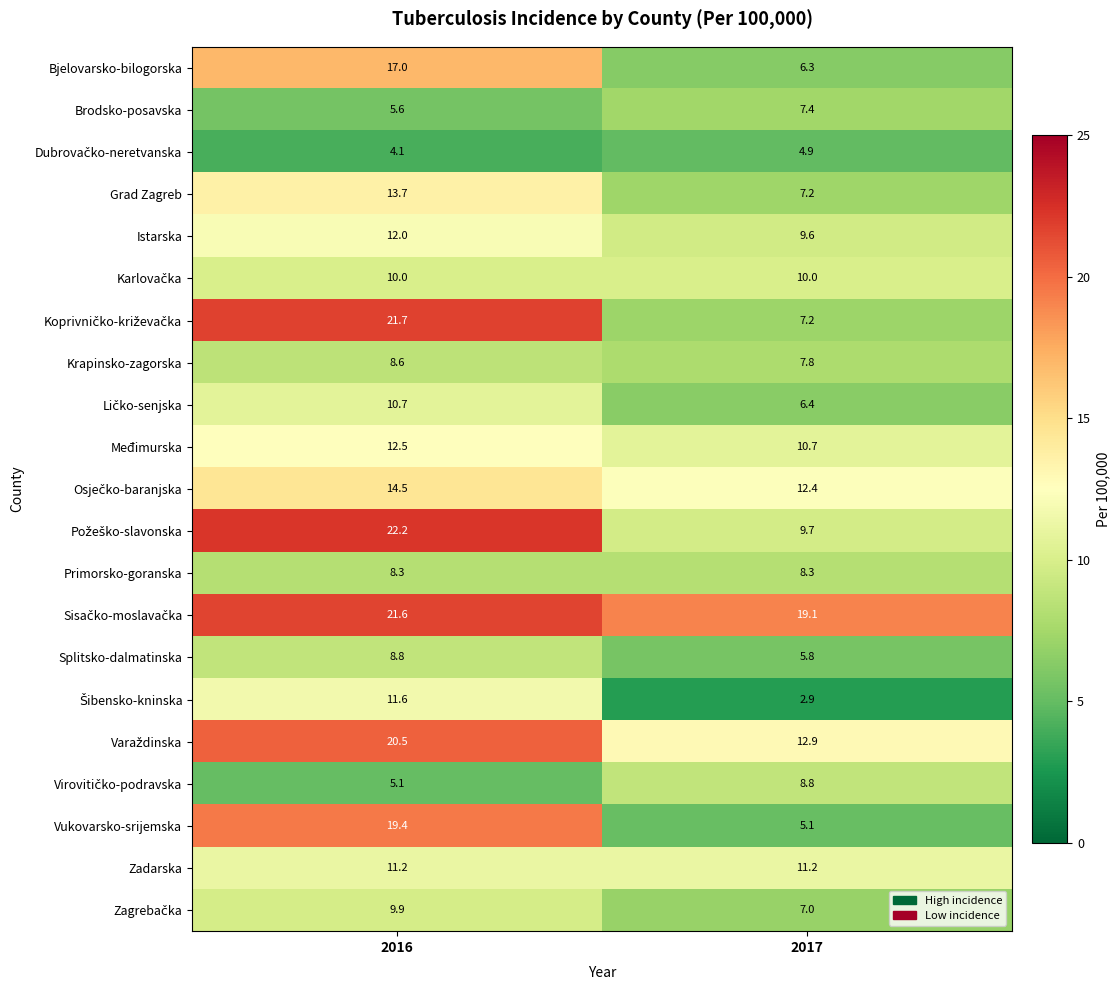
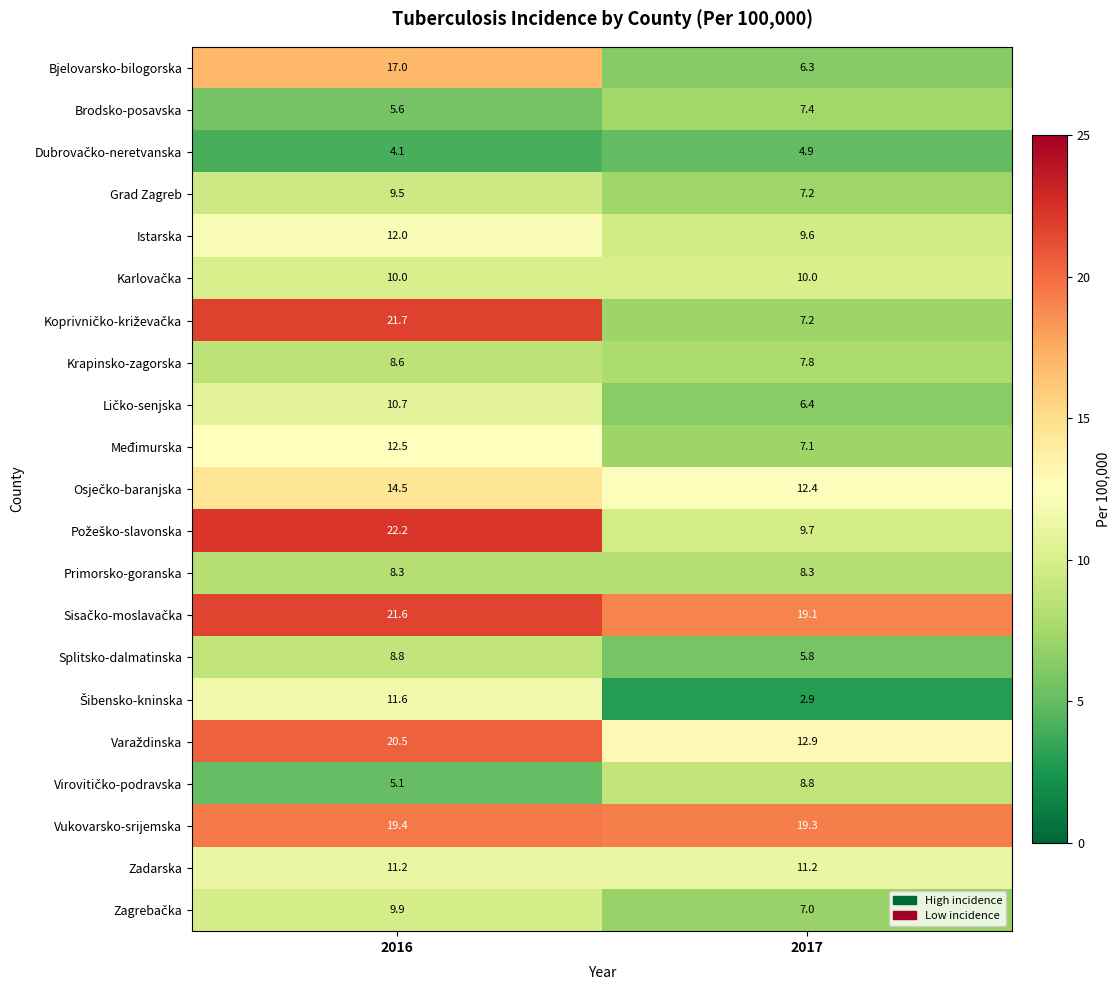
  {
    "Bjelovarsko-bilogorska": {
      "2016": 17.0,
      "2017": 6.3
    },
    "Brodsko-posavska": {
      "2016": 5.6,
      "2017": 7.4
    },
    "Dubrovačko-neretvanska": {
      "2016": 4.1,
      "2017": 4.9
    },
    "Grad Zagreb": {
-     "2016": 13.7,
+     "2016": 9.5,
      "2017": 7.2
    },
    "Istarska": {
      "2016": 12.0,
      "2017": 9.6
    },
    "Karlovačka": {
      "2016": 10.0,
      "2017": 10.0
    },
    "Koprivničko-križevačka": {
      "2016": 21.7,
      "2017": 7.2
    },
    "Krapinsko-zagorska": {
      "2016": 8.6,
      "2017": 7.8
    },
    "Ličko-senjska": {
      "2016": 10.7,
      "2017": 6.4
    },
    "Međimurska": {
      "2016": 12.5,
-     "2017": 10.7
+     "2017": 7.1
    },
    "Osječko-baranjska": {
      "2016": 14.5,
      "2017": 12.4
    },
    "Požeško-slavonska": {
      "2016": 22.2,
      "2017": 9.7
    },
    "Primorsko-goranska": {
      "2016": 8.3,
      "2017": 8.3
    },
    "Sisačko-moslavačka": {
      "2016": 21.6,
      "2017": 19.1
    },
    "Splitsko-dalmatinska": {
      "2016": 8.8,
      "2017": 5.8
    },
    "Šibensko-kninska": {
      "2016": 11.6,
      "2017": 2.9
    },
    "Varaždinska": {
      "2016": 20.5,
      "2017": 12.9
    },
    "Virovitičko-podravska": {
      "2016": 5.1,
      "2017": 8.8
    },
    "Vukovarsko-srijemska": {
      "2016": 19.4,
-     "2017": 5.1
+     "2017": 19.3
    },
    "Zadarska": {
      "2016": 11.2,
      "2017": 11.2
    },
    "Zagrebačka": {
      "2016": 9.9,
      "2017": 7.0
    }
  }
